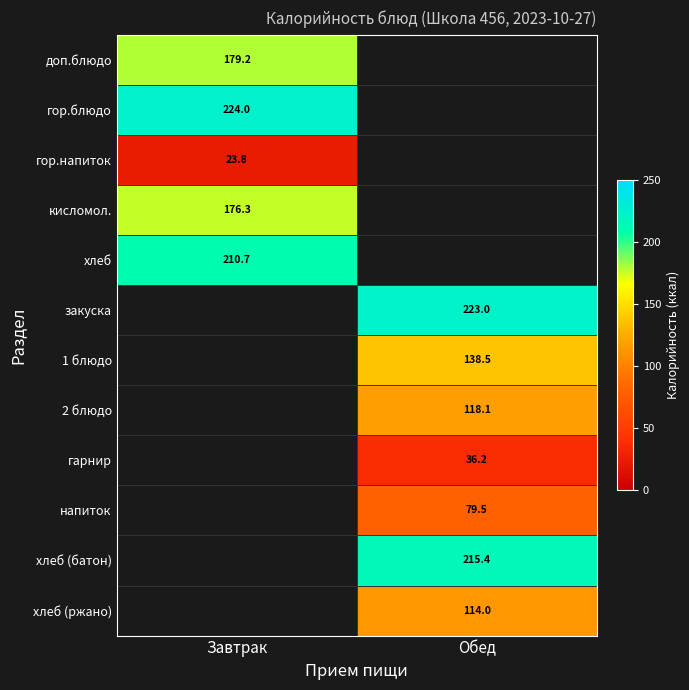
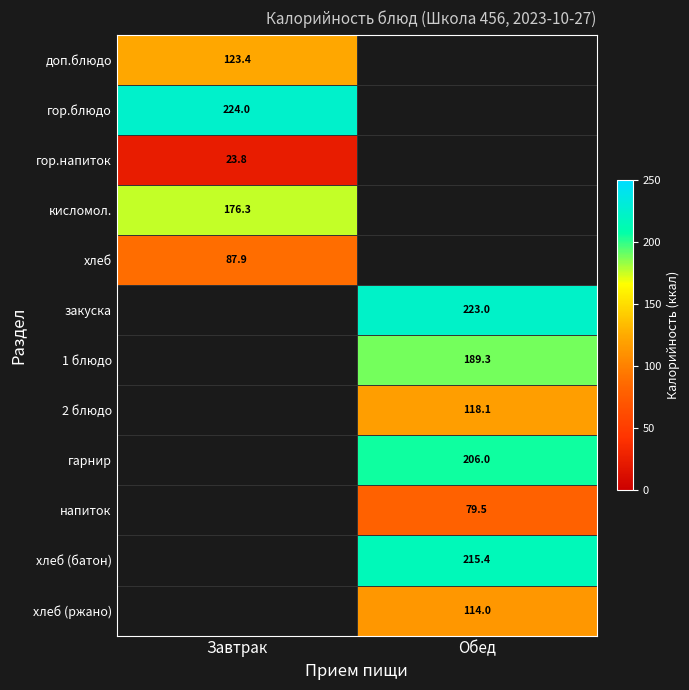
  {
    "доп.блюдо": {
-     "Завтрак": 179.2
+     "Завтрак": 123.4
    },
    "гор.блюдо": {
      "Завтрак": 224.0
    },
    "гор.напиток": {
      "Завтрак": 23.8
    },
    "кисломол.": {
      "Завтрак": 176.3
    },
    "хлеб": {
-     "Завтрак": 210.7
+     "Завтрак": 87.9
    },
    "закуска": {
      "Обед": 223.0
    },
    "1 блюдо": {
-     "Обед": 138.5
+     "Обед": 189.3
    },
    "2 блюдо": {
      "Обед": 118.1
    },
    "гарнир": {
-     "Обед": 36.2
+     "Обед": 206.0
    },
    "напиток": {
      "Обед": 79.5
    },
    "хлеб (батон)": {
      "Обед": 215.4
    },
    "хлеб (ржано)": {
      "Обед": 114.0
    }
  }
